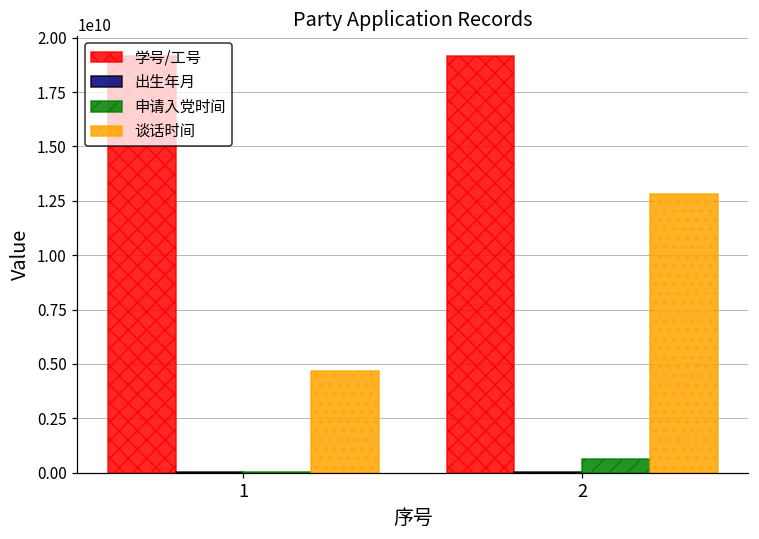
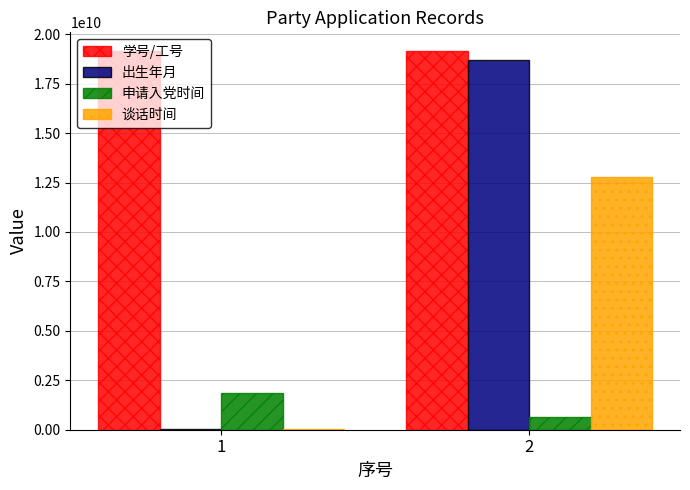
  {
    "学号/工号": {
      "2": 19100000000
    },
    "出生年月": {
-     "2": 0
+     "2": 18700000000
    },
    "申请入党时间": {
-     "1": 0,
+     "1": 1900000000,
      "2": 600000000
    },
    "谈话时间": {
-     "1": 4700000000,
+     "1": 0,
      "2": 12800000000
    }
  }
